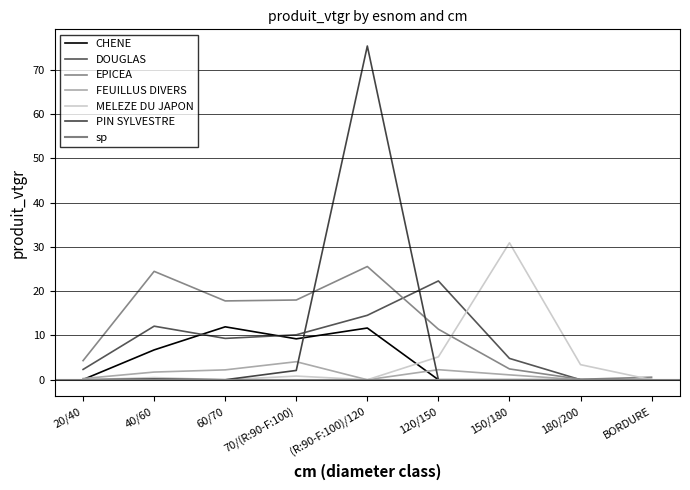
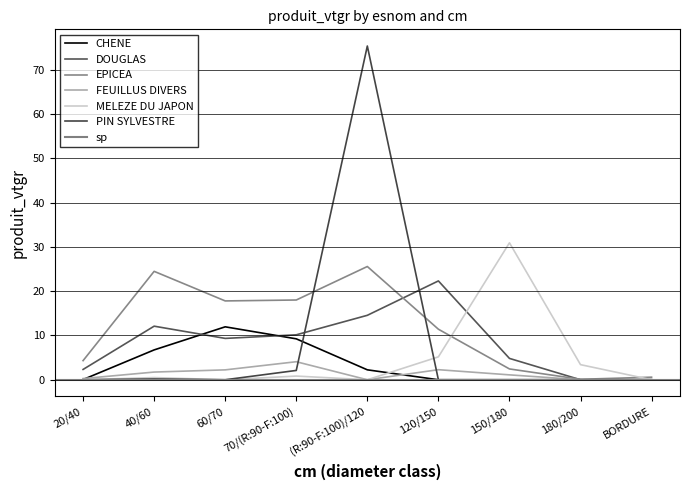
  {
    "CHENE": {
      "40/60": 7,
      "60/70": 12,
      "70/(R:90-F:100)": 9,
-     "(R:90-F:100)/120": 12
+     "(R:90-F:100)/120": 2
    }
  }
